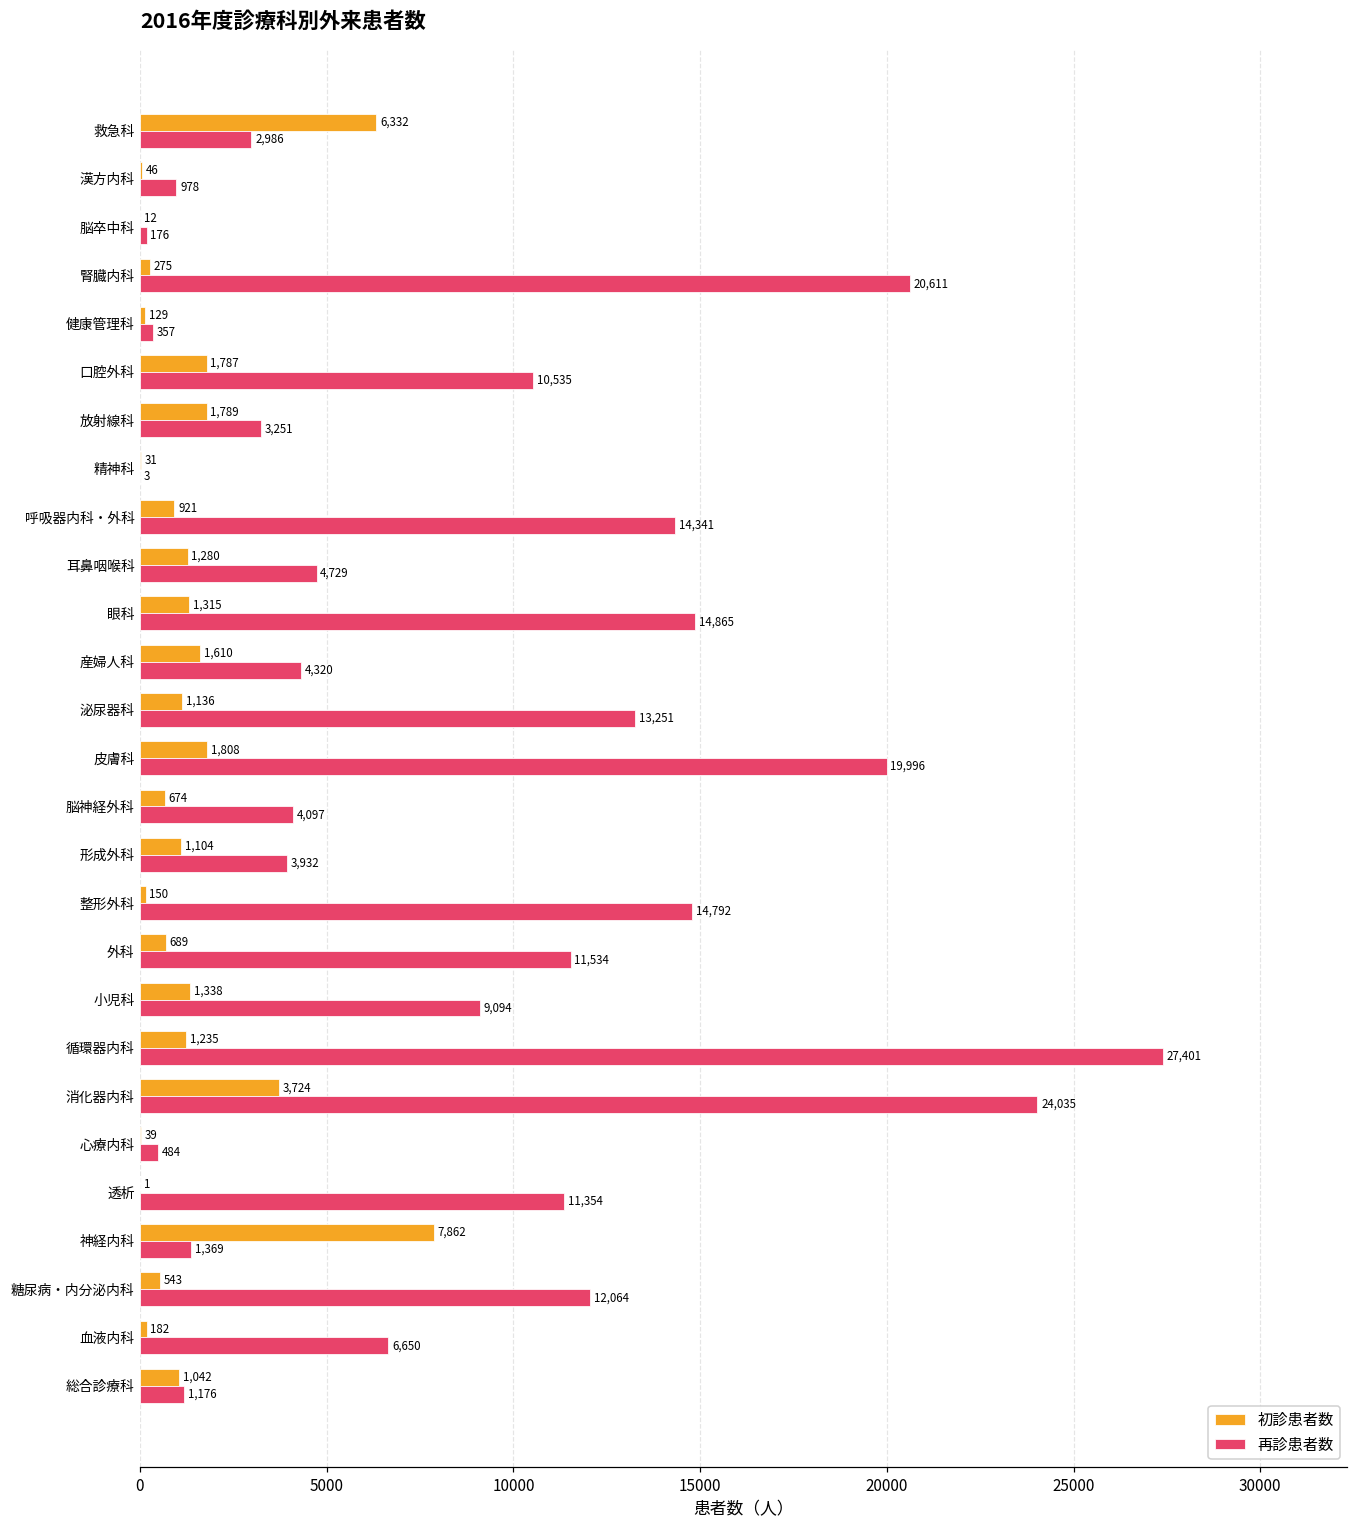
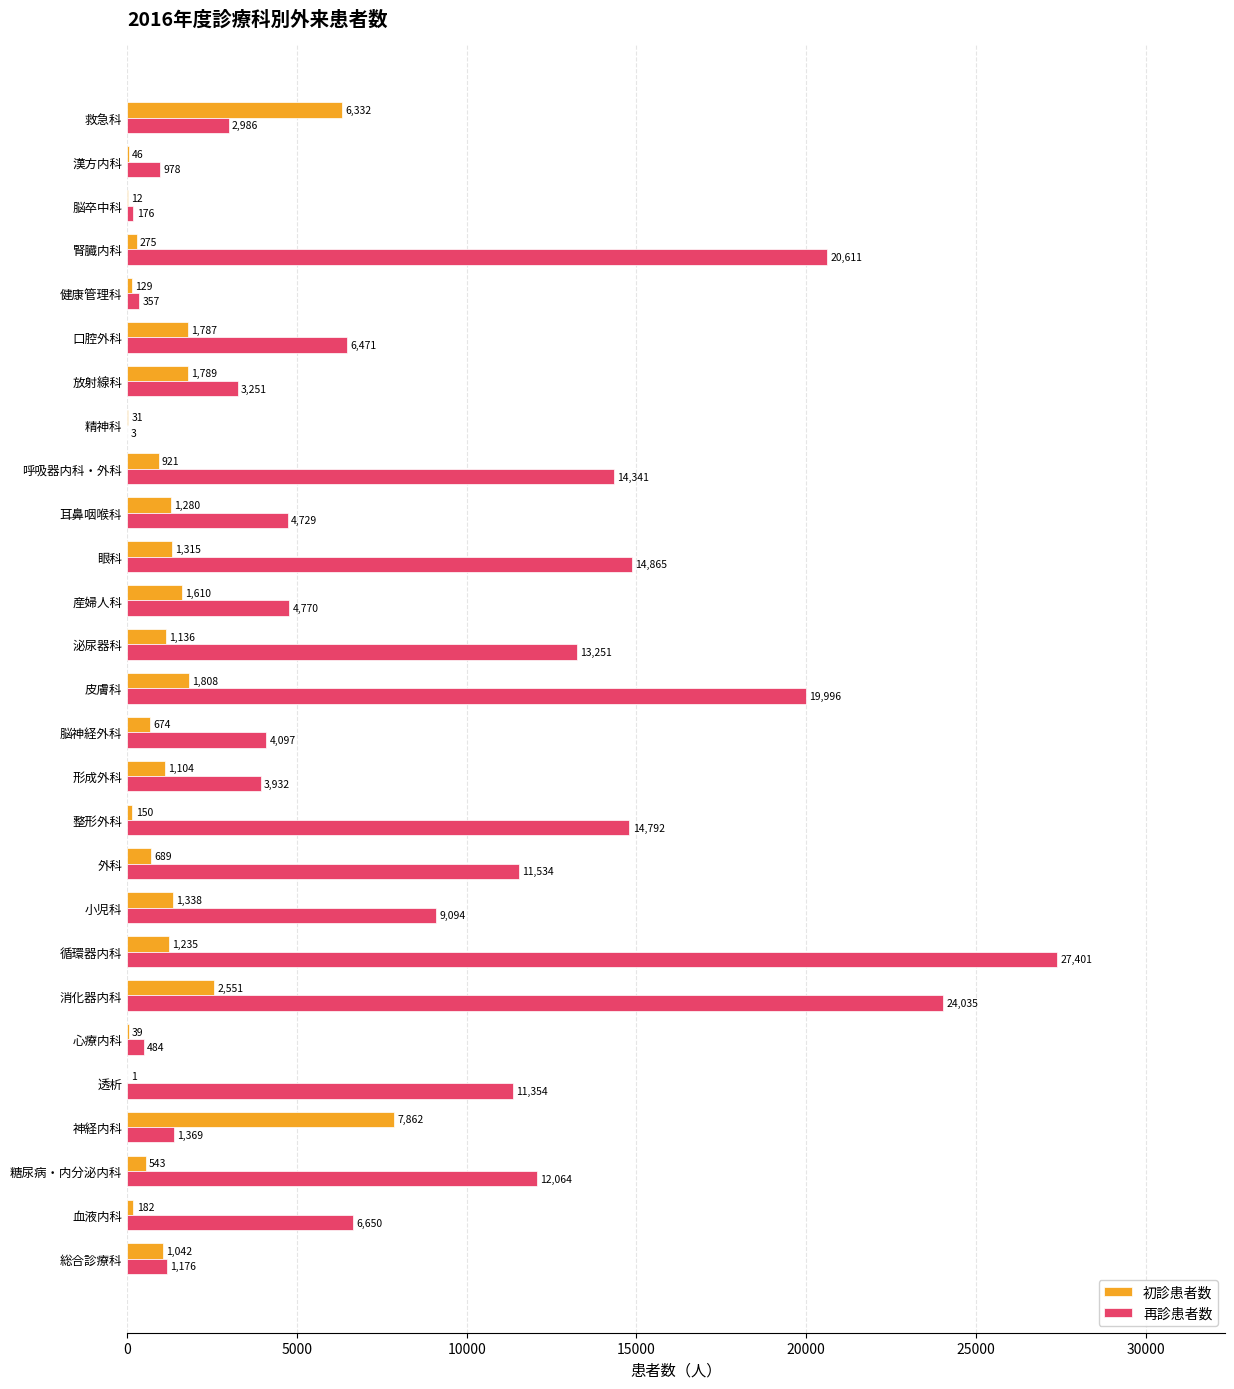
  {
    "初診患者数": {
      "救急科": "6,332",
      "漢方内科": "46",
      "脳卒中科": "12",
      "腎臓内科": "275",
      "健康管理科": "129",
      "口腔外科": "1,787",
      "放射線科": "1,789",
      "精神科": "31",
      "呼吸器内科・外科": "921",
      "耳鼻咽喉科": "1,280",
      "眼科": "1,315",
      "産婦人科": "1,610",
      "泌尿器科": "1,136",
      "皮膚科": "1,808",
      "脳神経外科": "674",
      "形成外科": "1,104",
      "整形外科": "150",
      "外科": "689",
      "小児科": "1,338",
      "循環器内科": "1,235",
-     "消化器内科": "3,724",
+     "消化器内科": "2,551",
      "心療内科": "39",
      "透析": "1",
      "神経内科": "7,862",
      "糖尿病・内分泌内科": "543",
      "血液内科": "182",
      "総合診療科": "1,042"
    },
    "再診患者数": {
      "救急科": "2,986",
      "漢方内科": "978",
      "脳卒中科": "176",
      "腎臓内科": "20,611",
      "健康管理科": "357",
-     "口腔外科": "10,535",
+     "口腔外科": "6,471",
      "放射線科": "3,251",
      "精神科": "3",
      "呼吸器内科・外科": "14,341",
      "耳鼻咽喉科": "4,729",
      "眼科": "14,865",
-     "産婦人科": "4,320",
+     "産婦人科": "4,770",
      "泌尿器科": "13,251",
      "皮膚科": "19,996",
      "脳神経外科": "4,097",
      "形成外科": "3,932",
      "整形外科": "14,792",
      "外科": "11,534",
      "小児科": "9,094",
      "循環器内科": "27,401",
      "消化器内科": "24,035",
      "心療内科": "484",
      "透析": "11,354",
      "神経内科": "1,369",
      "糖尿病・内分泌内科": "12,064",
      "血液内科": "6,650",
      "総合診療科": "1,176"
    }
  }
